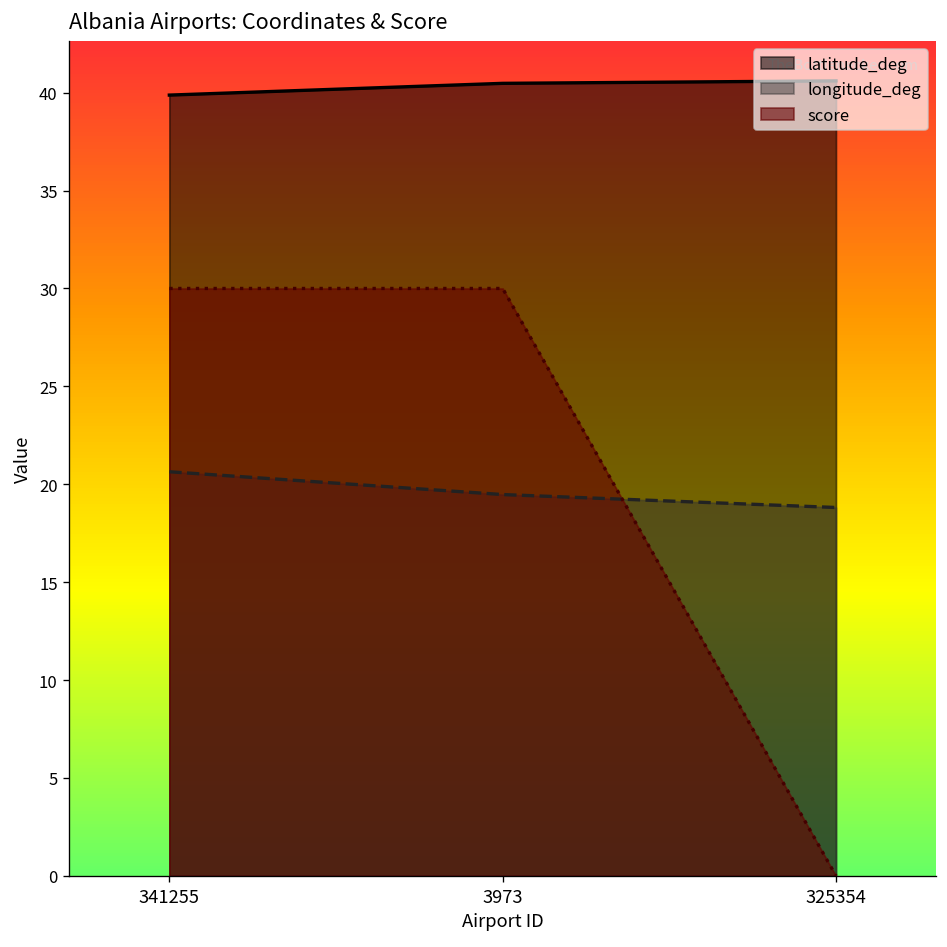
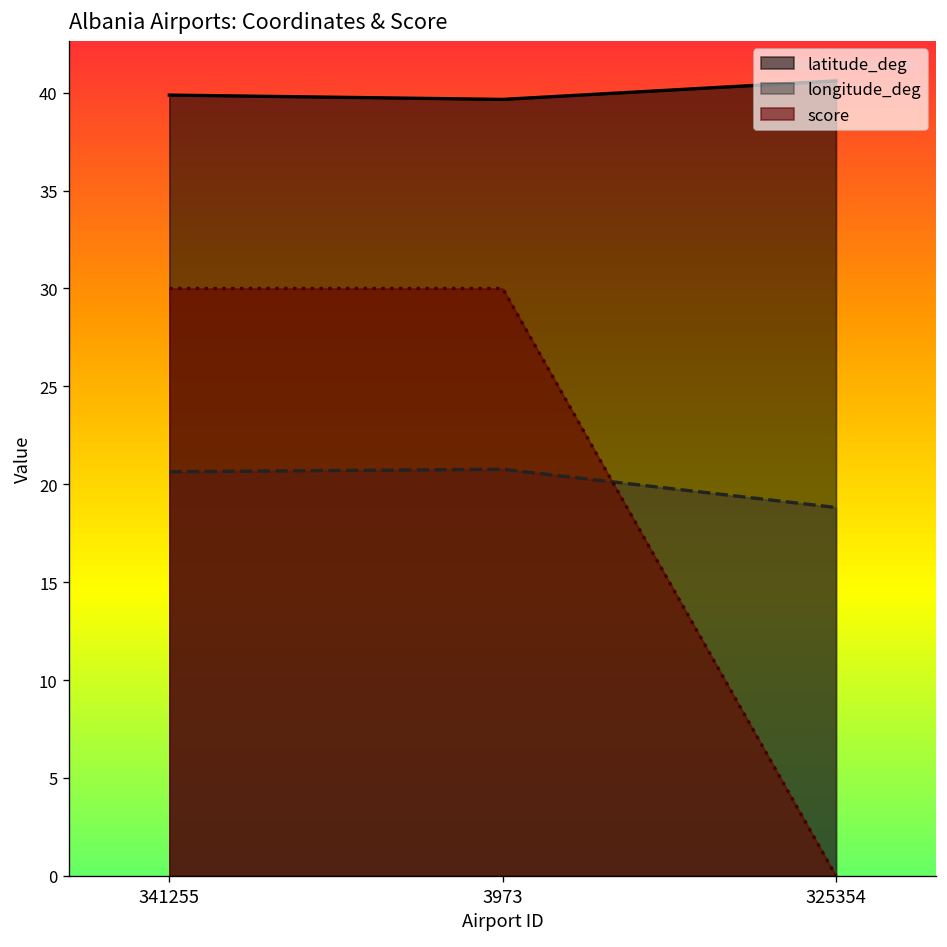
  {
    "latitude_deg": {
      "341255": 39.9,
-     "3973": 40.5
+     "3973": 39.7
    },
    "longitude_deg": {
      "341255": 20.6,
-     "3973": 19.5,
+     "3973": 20.8,
      "325354": 18.8
    },
    "score": {
      "341255": 30.0,
      "3973": 30.0,
      "325354": 0.0
    }
  }
